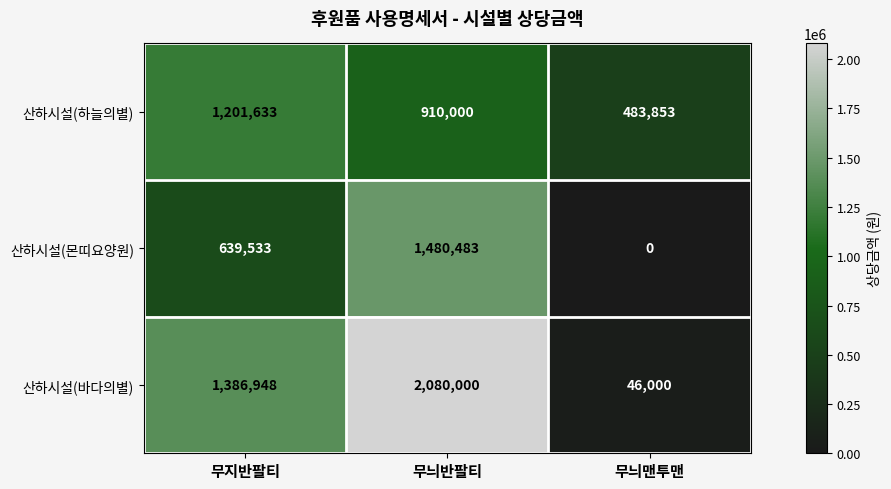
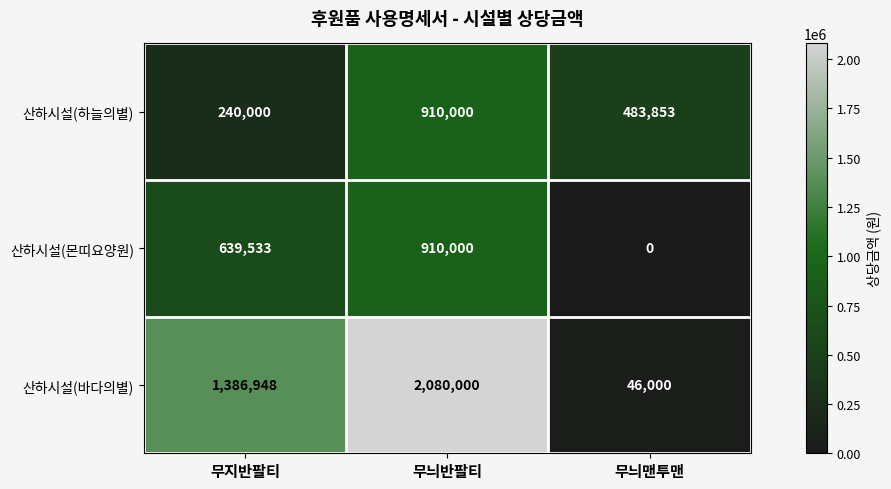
  {
    "산하시설(하늘의별)": {
-     "무지반팔티": "1,201,633",
+     "무지반팔티": "240,000",
      "무늬반팔티": "910,000",
      "무늬맨투맨": "483,853"
    },
    "산하시설(몬띠요양원)": {
      "무지반팔티": "639,533",
-     "무늬반팔티": "1,480,483",
+     "무늬반팔티": "910,000",
      "무늬맨투맨": "0"
    },
    "산하시설(바다의별)": {
      "무지반팔티": "1,386,948",
      "무늬반팔티": "2,080,000",
      "무늬맨투맨": "46,000"
    }
  }
